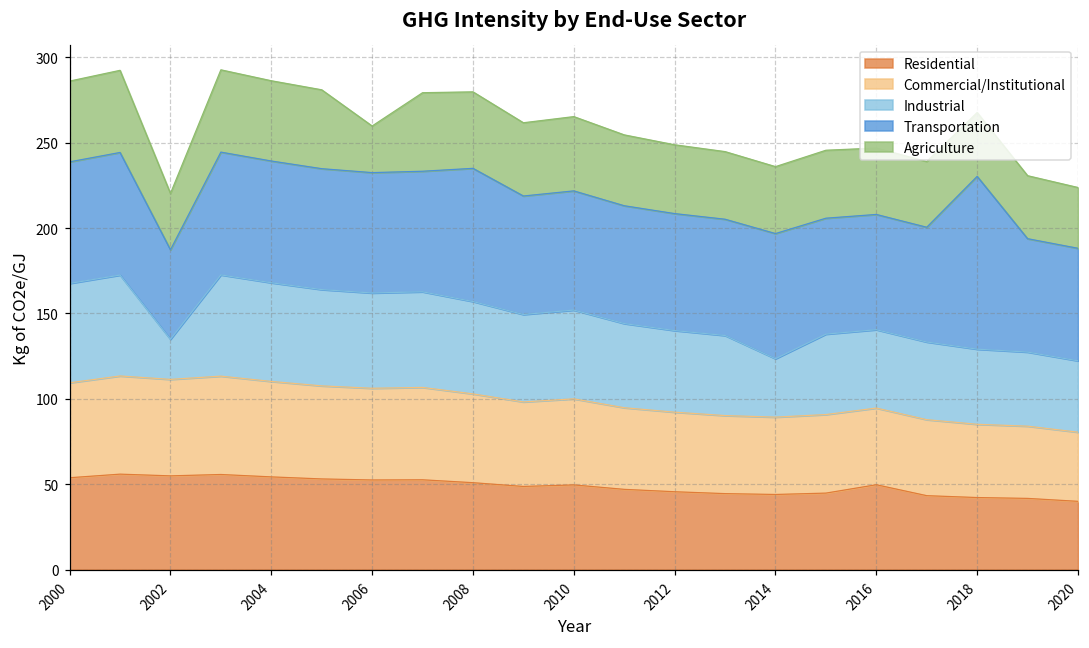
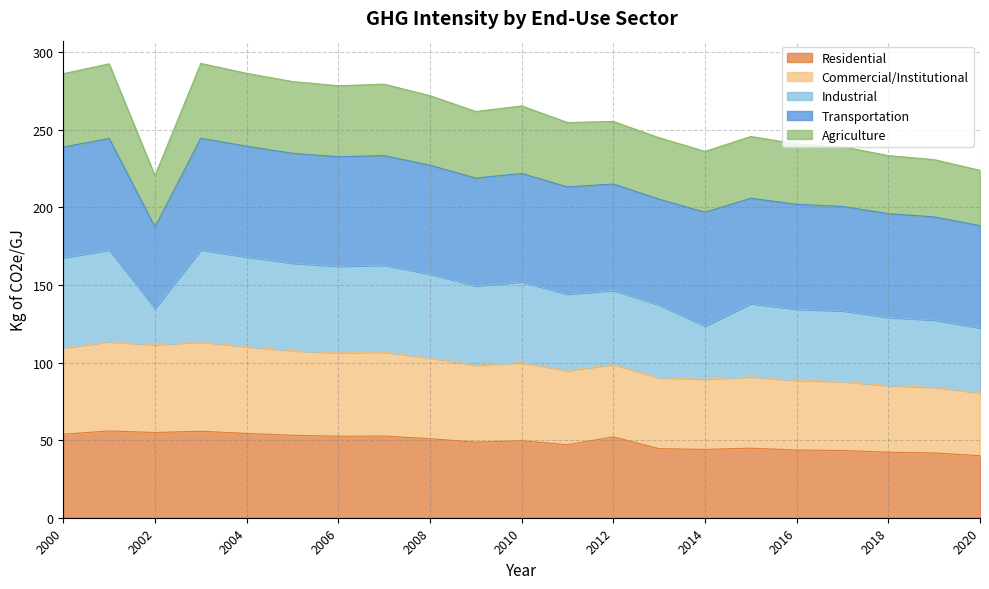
  {
    "Residential": {
      "2000": 54,
      "2002": 55,
      "2004": 54,
      "2006": 53,
      "2008": 51,
      "2010": 50,
-     "2012": 46,
+     "2012": 52,
      "2014": 44,
-     "2016": 50,
+     "2016": 44,
      "2018": 42,
      "2020": 40
    },
    "Commercial/Institutional": {
      "2000": 56,
      "2002": 57,
      "2004": 56,
      "2006": 54,
      "2008": 52,
      "2010": 50,
      "2012": 47,
      "2014": 45,
      "2016": 45,
      "2018": 43,
      "2020": 40
    },
    "Industrial": {
      "2000": 58,
      "2002": 24,
      "2004": 58,
      "2006": 56,
      "2008": 54,
      "2010": 52,
      "2012": 48,
      "2014": 34,
      "2016": 46,
      "2018": 44,
      "2020": 42
    },
    "Transportation": {
      "2000": 71,
      "2002": 52,
      "2004": 71,
      "2006": 71,
-     "2008": 78,
+     "2008": 70,
      "2010": 70,
      "2012": 69,
      "2014": 73,
      "2016": 68,
-     "2018": 101,
+     "2018": 67,
      "2020": 66
    },
    "Agriculture": {
      "2000": 47,
      "2002": 33,
      "2004": 47,
-     "2006": 27,
+     "2006": 46,
      "2008": 45,
      "2010": 44,
      "2012": 40,
      "2014": 39,
      "2020": 36
    }
  }
